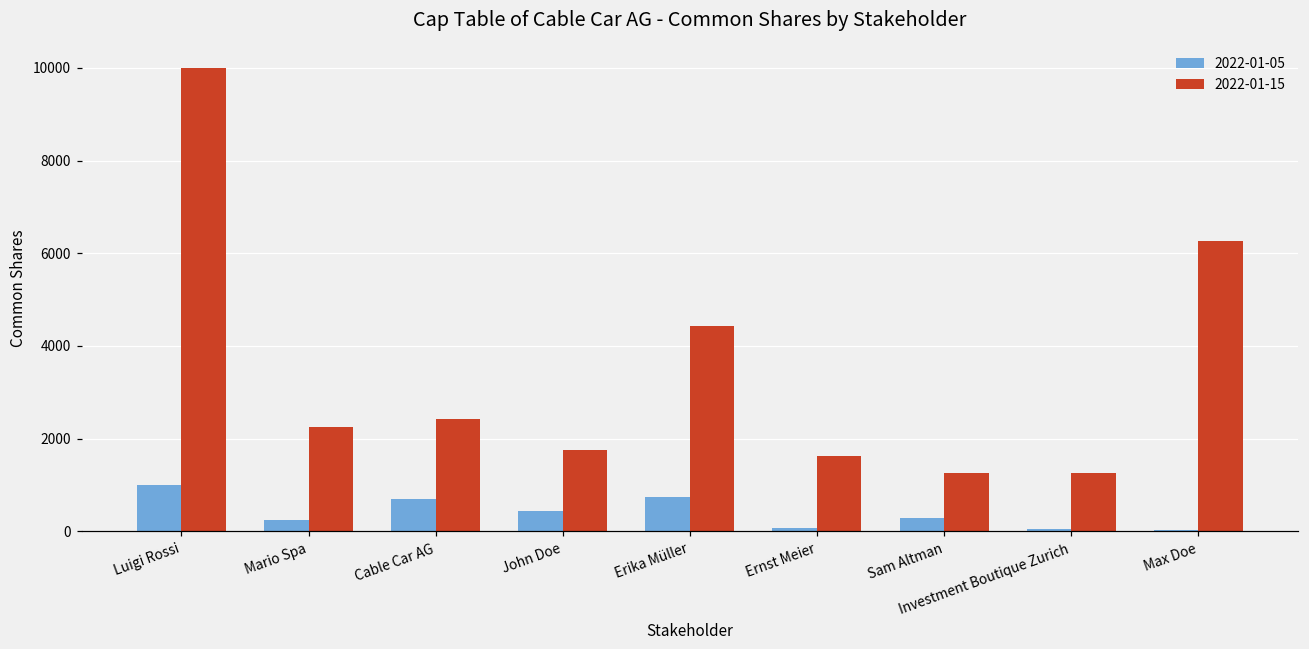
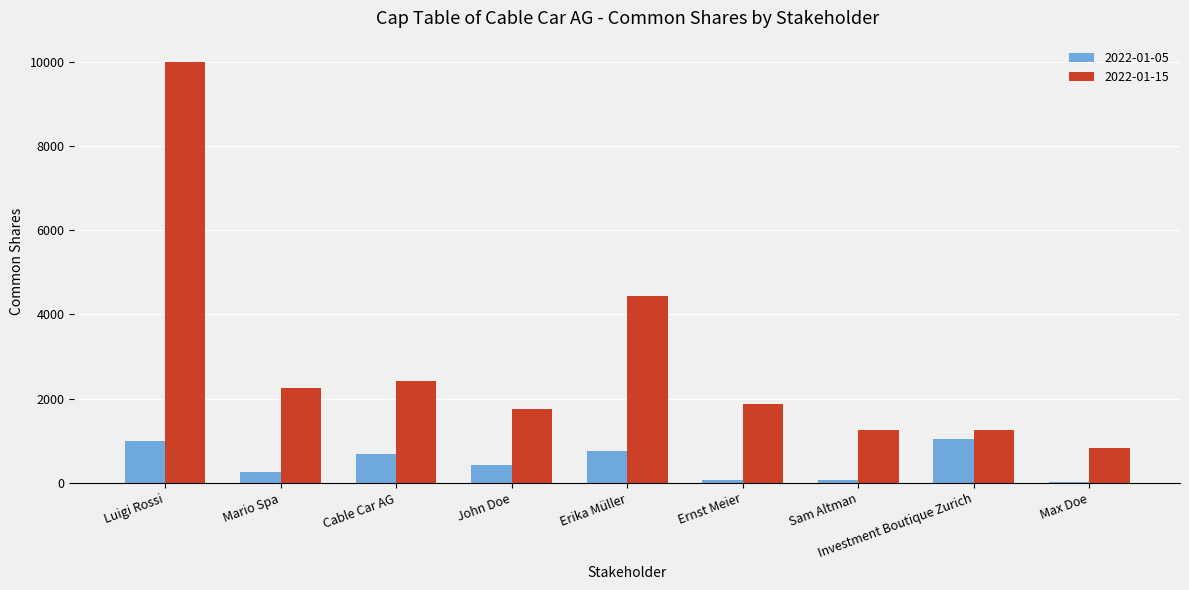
  {
    "2022-01-05": {
      "Luigi Rossi": 1000,
      "Mario Spa": 300,
      "Cable Car AG": 700,
      "John Doe": 400,
      "Erika Müller": 800,
      "Ernst Meier": 100,
-     "Sam Altman": 300,
-     "Investment Boutique Zurich": 100
+     "Sam Altman": 100,
+     "Investment Boutique Zurich": 1000
    },
    "2022-01-15": {
      "Luigi Rossi": 10000,
      "Mario Spa": 2300,
      "Cable Car AG": 2400,
      "John Doe": 1800,
      "Erika Müller": 4400,
-     "Ernst Meier": 1600,
+     "Ernst Meier": 1900,
      "Sam Altman": 1300,
      "Investment Boutique Zurich": 1300,
-     "Max Doe": 6300
+     "Max Doe": 800
    }
  }
